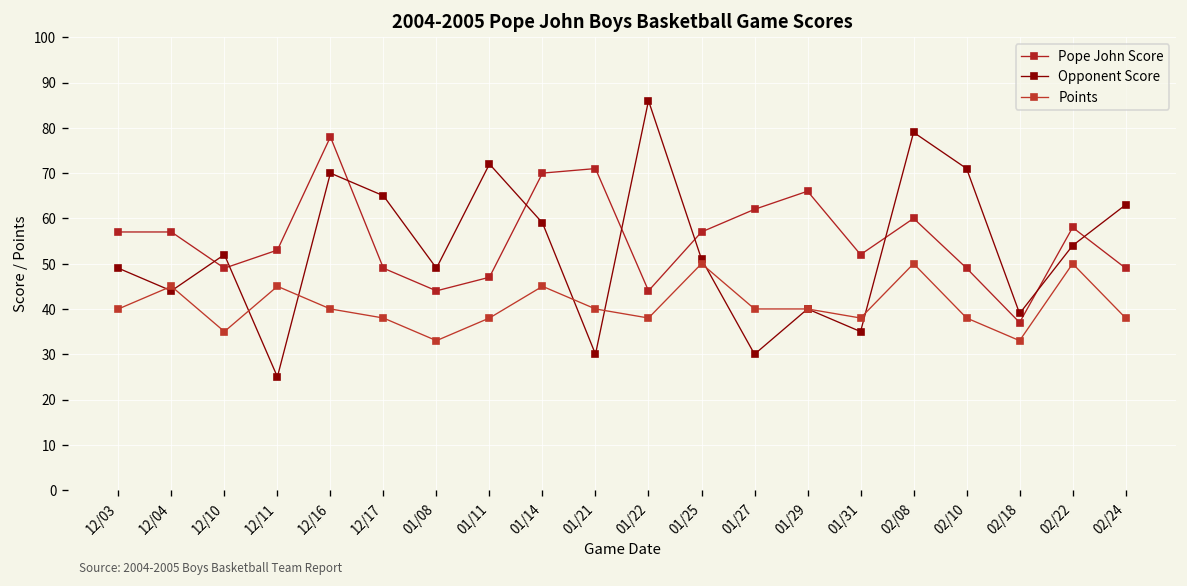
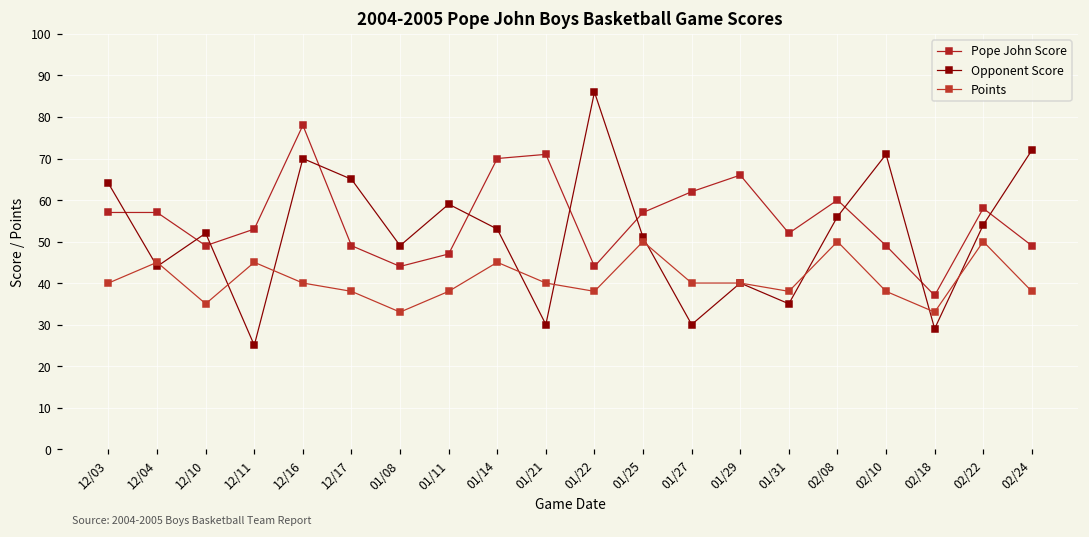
  {
    "Opponent Score": {
-     "12/03": 49,
+     "12/03": 64,
      "12/04": 44,
      "12/10": 52,
      "12/11": 25,
      "12/16": 70,
      "12/17": 65,
      "01/08": 49,
-     "01/11": 72,
-     "01/14": 59,
+     "01/11": 59,
+     "01/14": 53,
      "01/21": 30,
      "01/22": 86,
      "01/25": 51,
      "01/27": 30,
      "01/31": 35,
-     "02/08": 79,
+     "02/08": 56,
      "02/10": 71,
-     "02/18": 39,
+     "02/18": 29,
      "02/22": 54,
-     "02/24": 63
+     "02/24": 72
    }
  }
